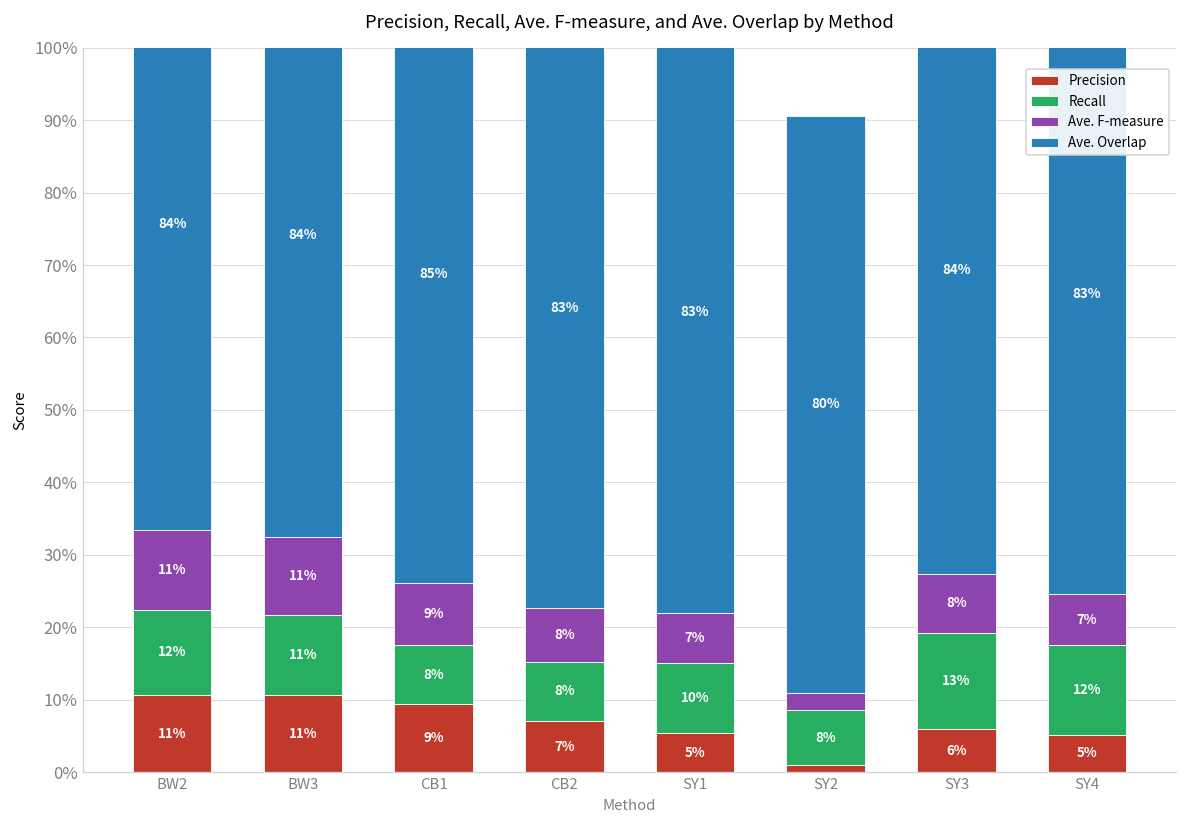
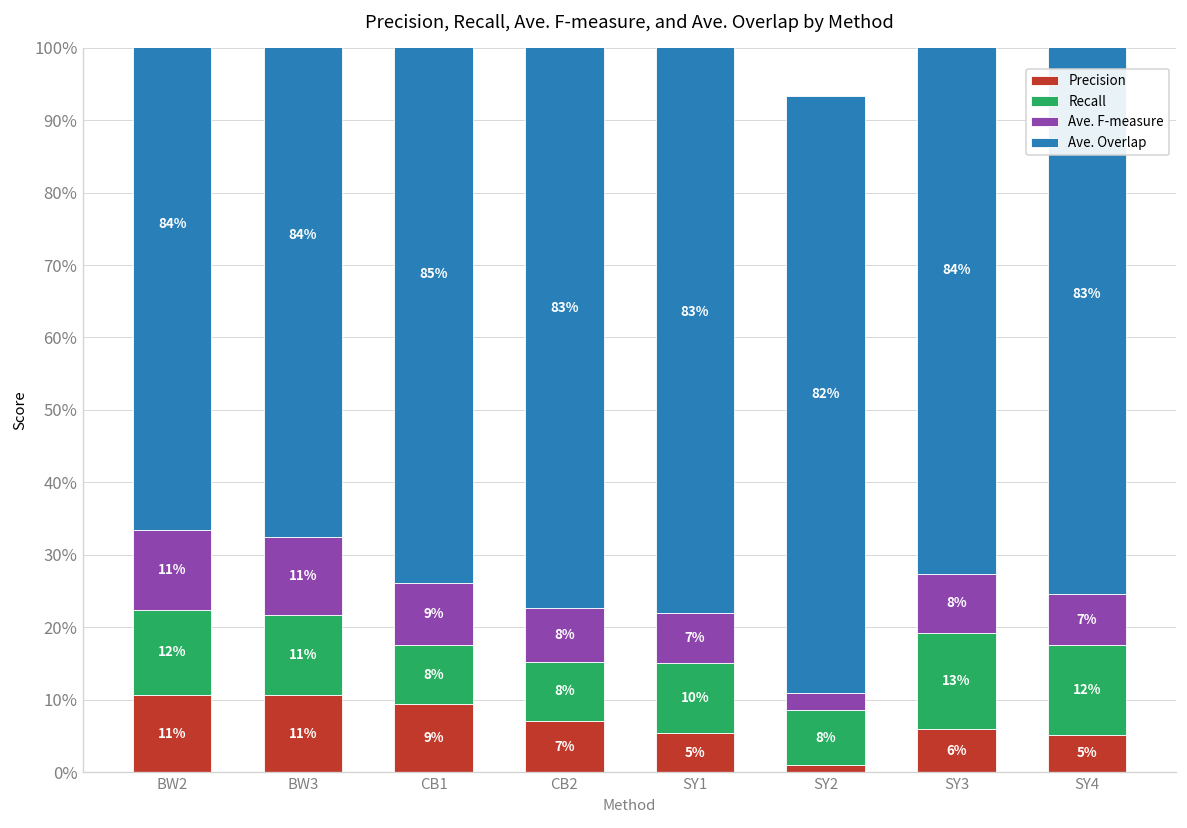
  {
    "Precision": {
      "BW2": "11%",
      "BW3": "11%",
      "CB1": "9%",
      "CB2": "7%",
      "SY1": "5%",
      "SY3": "6%",
      "SY4": "5%"
    },
    "Recall": {
      "BW2": "12%",
      "BW3": "11%",
      "CB1": "8%",
      "CB2": "8%",
      "SY1": "10%",
      "SY2": "8%",
      "SY3": "13%",
      "SY4": "12%"
    },
    "Ave. F-measure": {
      "BW2": "11%",
      "BW3": "11%",
      "CB1": "9%",
      "CB2": "8%",
      "SY1": "7%",
      "SY3": "8%",
      "SY4": "7%"
    },
    "Ave. Overlap": {
-     "SY2": "80%"
+     "SY2": "82%"
    }
  }
